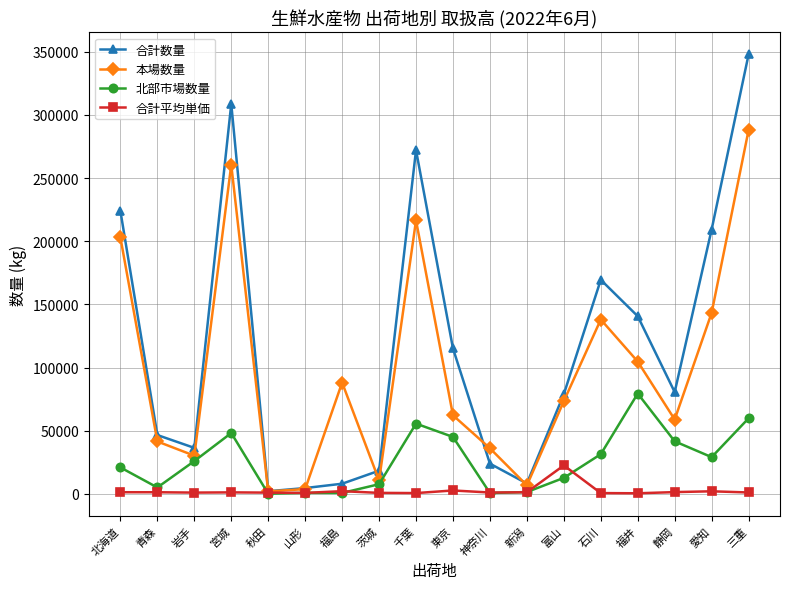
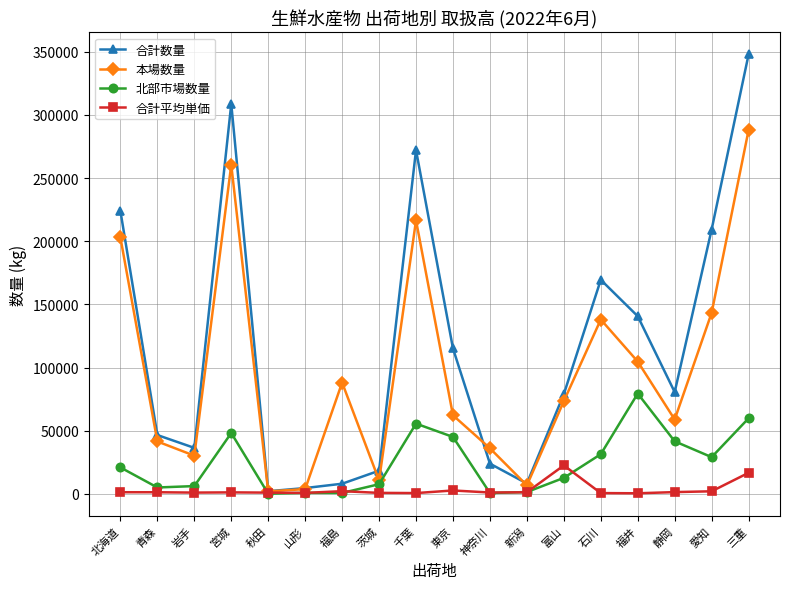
  {
    "合計数量": {
      "北海道": 224000,
      "青森": 47000,
      "岩手": 36000,
      "宮城": 309000,
      "福島": 8000,
      "茨城": 18000,
      "千葉": 272000,
      "東京": 115000,
      "神奈川": 24000,
      "富山": 79000,
      "石川": 169000,
      "福井": 141000,
      "静岡": 81000,
      "愛知": 209000,
      "三重": 348000
    },
    "本場数量": {
      "北海道": 203000,
      "青森": 42000,
      "岩手": 30000,
      "宮城": 260000,
      "福島": 88000,
      "茨城": 11000,
      "千葉": 217000,
      "東京": 62000,
      "神奈川": 36000,
      "富山": 73000,
      "石川": 138000,
      "福井": 105000,
      "静岡": 59000,
      "愛知": 143000,
      "三重": 288000
    },
    "北部市場数量": {
      "北海道": 21000,
      "青森": 5000,
-     "岩手": 26000,
+     "岩手": 6000,
      "宮城": 48000,
      "茨城": 8000,
      "千葉": 56000,
      "東京": 45000,
      "富山": 13000,
      "石川": 31000,
      "福井": 79000,
      "静岡": 42000,
      "愛知": 29000,
      "三重": 60000
    },
    "合計平均単価": {
      "北海道": 1000,
      "青森": 1000,
      "岩手": 1000,
      "宮城": 1000,
      "茨城": 1000,
      "千葉": 1000,
      "東京": 3000,
      "富山": 23000,
      "石川": 1000,
      "福井": 0,
      "静岡": 1000,
      "愛知": 2000,
-     "三重": 1000
+     "三重": 17000
    }
  }
